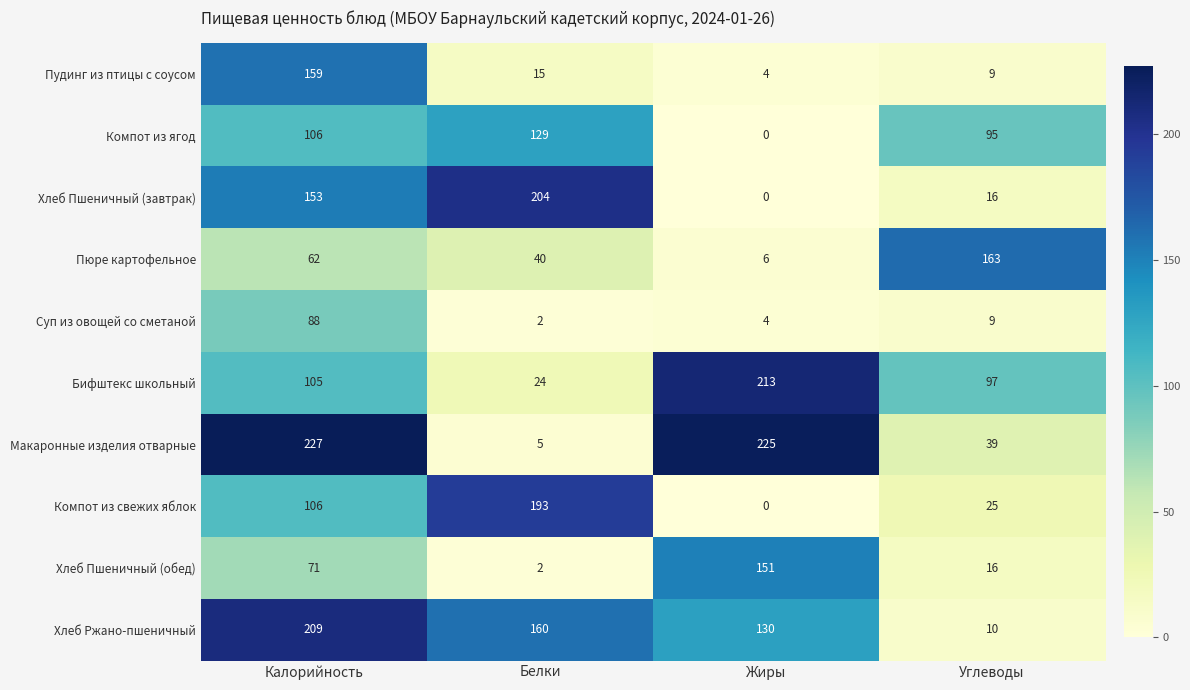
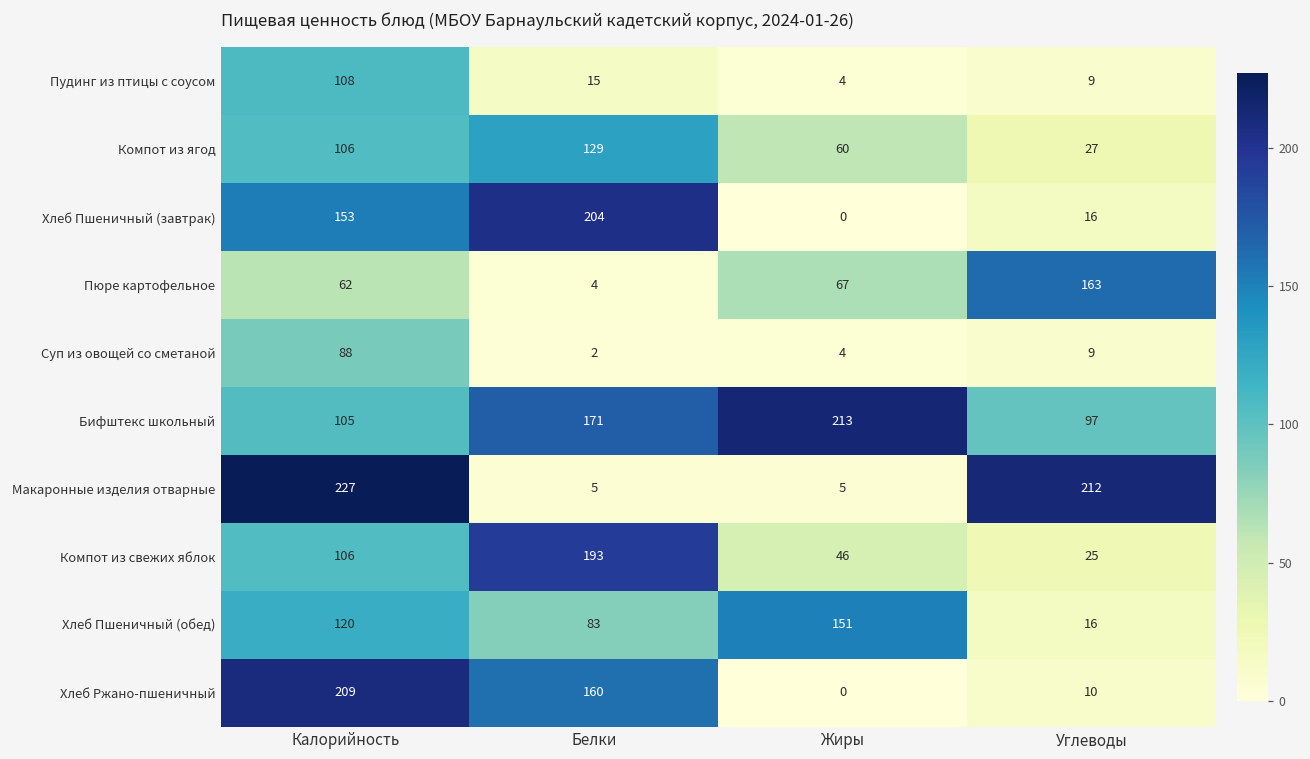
  {
    "Пудинг из птицы с соусом": {
-     "Калорийность": 159,
+     "Калорийность": 108,
      "Белки": 15,
      "Жиры": 4,
      "Углеводы": 9
    },
    "Компот из ягод": {
      "Калорийность": 106,
      "Белки": 129,
-     "Жиры": 0,
-     "Углеводы": 95
+     "Жиры": 60,
+     "Углеводы": 27
    },
    "Хлеб Пшеничный (завтрак)": {
      "Калорийность": 153,
      "Белки": 204,
      "Жиры": 0,
      "Углеводы": 16
    },
    "Пюре картофельное": {
      "Калорийность": 62,
-     "Белки": 40,
-     "Жиры": 6,
+     "Белки": 4,
+     "Жиры": 67,
      "Углеводы": 163
    },
    "Суп из овощей со сметаной": {
      "Калорийность": 88,
      "Белки": 2,
      "Жиры": 4,
      "Углеводы": 9
    },
    "Бифштекс школьный": {
      "Калорийность": 105,
-     "Белки": 24,
+     "Белки": 171,
      "Жиры": 213,
      "Углеводы": 97
    },
    "Макаронные изделия отварные": {
      "Калорийность": 227,
      "Белки": 5,
-     "Жиры": 225,
-     "Углеводы": 39
+     "Жиры": 5,
+     "Углеводы": 212
    },
    "Компот из свежих яблок": {
      "Калорийность": 106,
      "Белки": 193,
-     "Жиры": 0,
+     "Жиры": 46,
      "Углеводы": 25
    },
    "Хлеб Пшеничный (обед)": {
-     "Калорийность": 71,
-     "Белки": 2,
+     "Калорийность": 120,
+     "Белки": 83,
      "Жиры": 151,
      "Углеводы": 16
    },
    "Хлеб Ржано-пшеничный": {
      "Калорийность": 209,
      "Белки": 160,
-     "Жиры": 130,
+     "Жиры": 0,
      "Углеводы": 10
    }
  }
